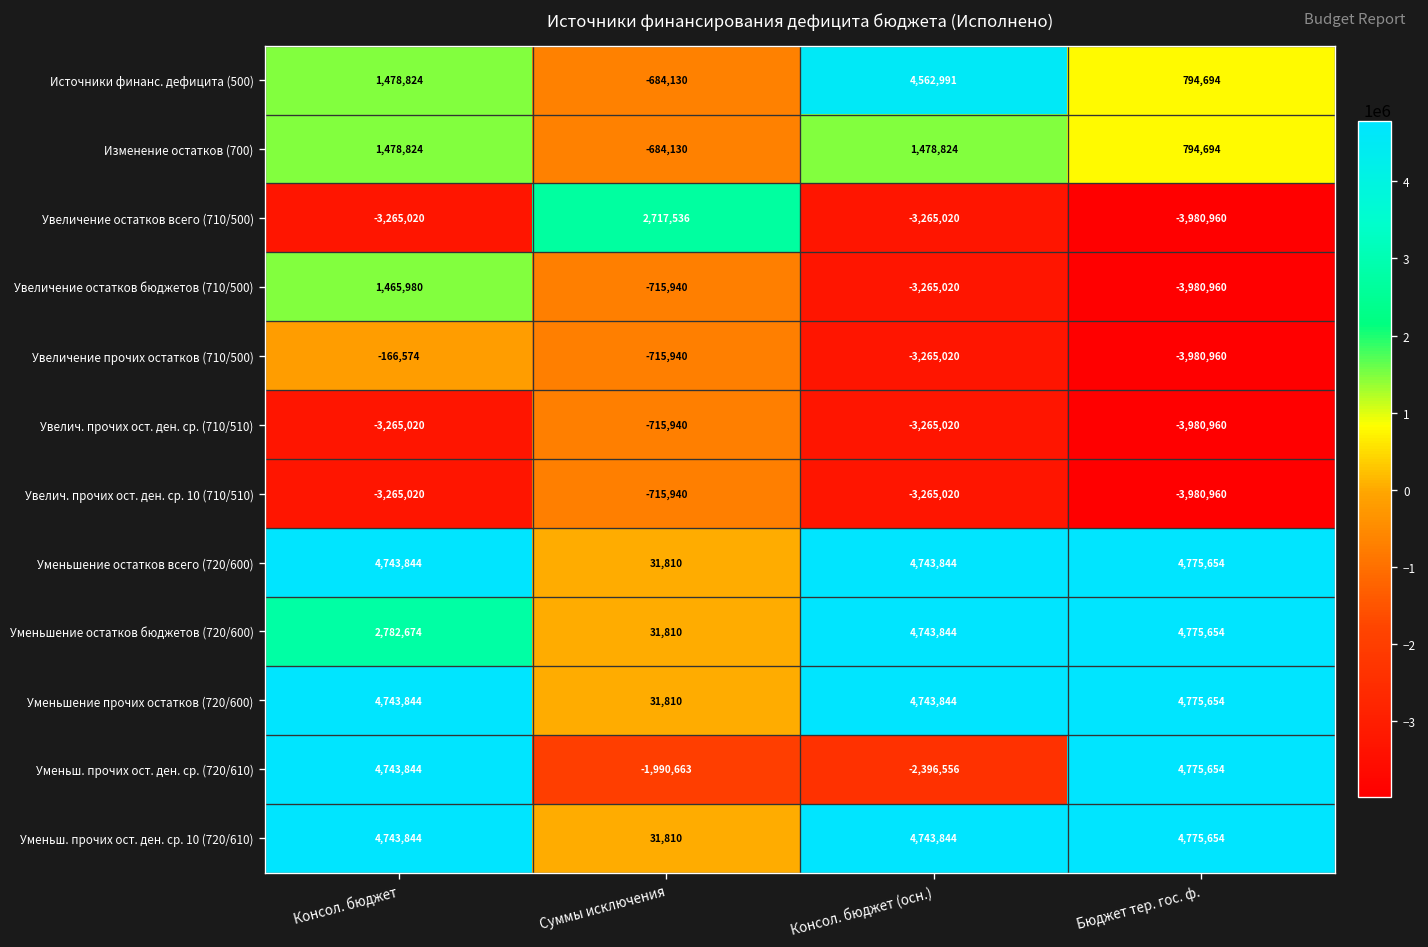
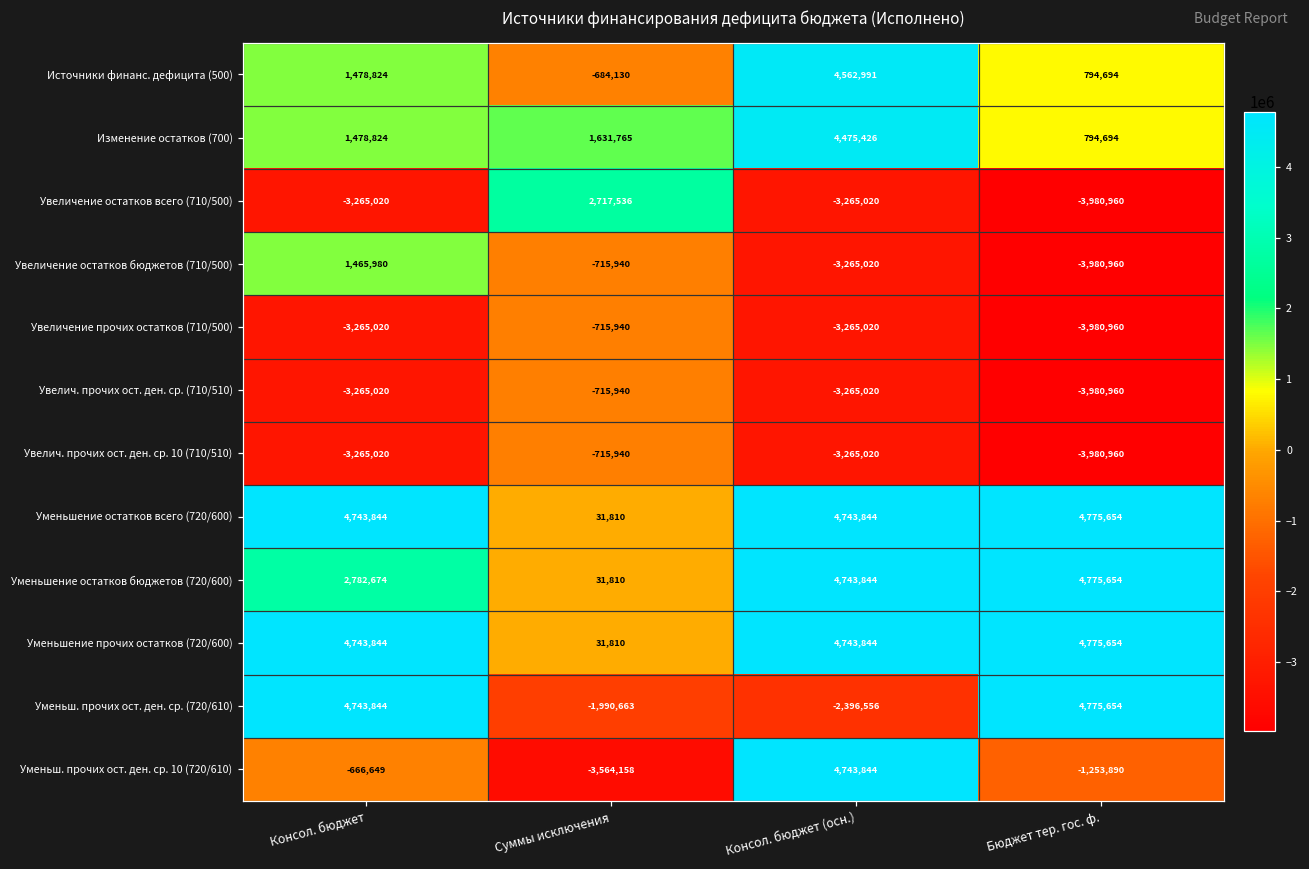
  {
    "Источники финанс. дефицита (500)": {
      "Консол. бюджет": "1,478,824",
      "Суммы исключения": "-684,130",
      "Консол. бюджет (осн.)": "4,562,991",
      "Бюджет тер. гос. ф.": "794,694"
    },
    "Изменение остатков (700)": {
      "Консол. бюджет": "1,478,824",
-     "Суммы исключения": "-684,130",
-     "Консол. бюджет (осн.)": "1,478,824",
+     "Суммы исключения": "1,631,765",
+     "Консол. бюджет (осн.)": "4,475,426",
      "Бюджет тер. гос. ф.": "794,694"
    },
    "Увеличение остатков всего (710/500)": {
      "Консол. бюджет": "-3,265,020",
      "Суммы исключения": "2,717,536",
      "Консол. бюджет (осн.)": "-3,265,020",
      "Бюджет тер. гос. ф.": "-3,980,960"
    },
    "Увеличение остатков бюджетов (710/500)": {
      "Консол. бюджет": "1,465,980",
      "Суммы исключения": "-715,940",
      "Консол. бюджет (осн.)": "-3,265,020",
      "Бюджет тер. гос. ф.": "-3,980,960"
    },
    "Увеличение прочих остатков (710/500)": {
-     "Консол. бюджет": "-166,574",
+     "Консол. бюджет": "-3,265,020",
      "Суммы исключения": "-715,940",
      "Консол. бюджет (осн.)": "-3,265,020",
      "Бюджет тер. гос. ф.": "-3,980,960"
    },
    "Увелич. прочих ост. ден. ср. (710/510)": {
      "Консол. бюджет": "-3,265,020",
      "Суммы исключения": "-715,940",
      "Консол. бюджет (осн.)": "-3,265,020",
      "Бюджет тер. гос. ф.": "-3,980,960"
    },
    "Увелич. прочих ост. ден. ср. 10 (710/510)": {
      "Консол. бюджет": "-3,265,020",
      "Суммы исключения": "-715,940",
      "Консол. бюджет (осн.)": "-3,265,020",
      "Бюджет тер. гос. ф.": "-3,980,960"
    },
    "Уменьшение остатков всего (720/600)": {
      "Консол. бюджет": "4,743,844",
      "Суммы исключения": "31,810",
      "Консол. бюджет (осн.)": "4,743,844",
      "Бюджет тер. гос. ф.": "4,775,654"
    },
    "Уменьшение остатков бюджетов (720/600)": {
      "Консол. бюджет": "2,782,674",
      "Суммы исключения": "31,810",
      "Консол. бюджет (осн.)": "4,743,844",
      "Бюджет тер. гос. ф.": "4,775,654"
    },
    "Уменьшение прочих остатков (720/600)": {
      "Консол. бюджет": "4,743,844",
      "Суммы исключения": "31,810",
      "Консол. бюджет (осн.)": "4,743,844",
      "Бюджет тер. гос. ф.": "4,775,654"
    },
    "Уменьш. прочих ост. ден. ср. (720/610)": {
      "Консол. бюджет": "4,743,844",
      "Суммы исключения": "-1,990,663",
      "Консол. бюджет (осн.)": "-2,396,556",
      "Бюджет тер. гос. ф.": "4,775,654"
    },
    "Уменьш. прочих ост. ден. ср. 10 (720/610)": {
-     "Консол. бюджет": "4,743,844",
-     "Суммы исключения": "31,810",
+     "Консол. бюджет": "-666,649",
+     "Суммы исключения": "-3,564,158",
      "Консол. бюджет (осн.)": "4,743,844",
-     "Бюджет тер. гос. ф.": "4,775,654"
+     "Бюджет тер. гос. ф.": "-1,253,890"
    }
  }
